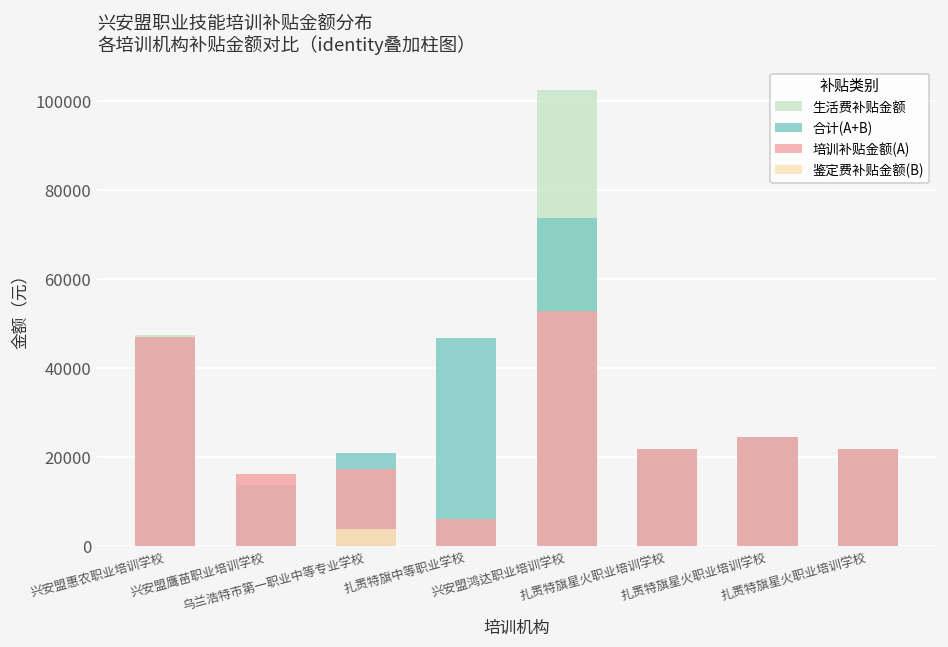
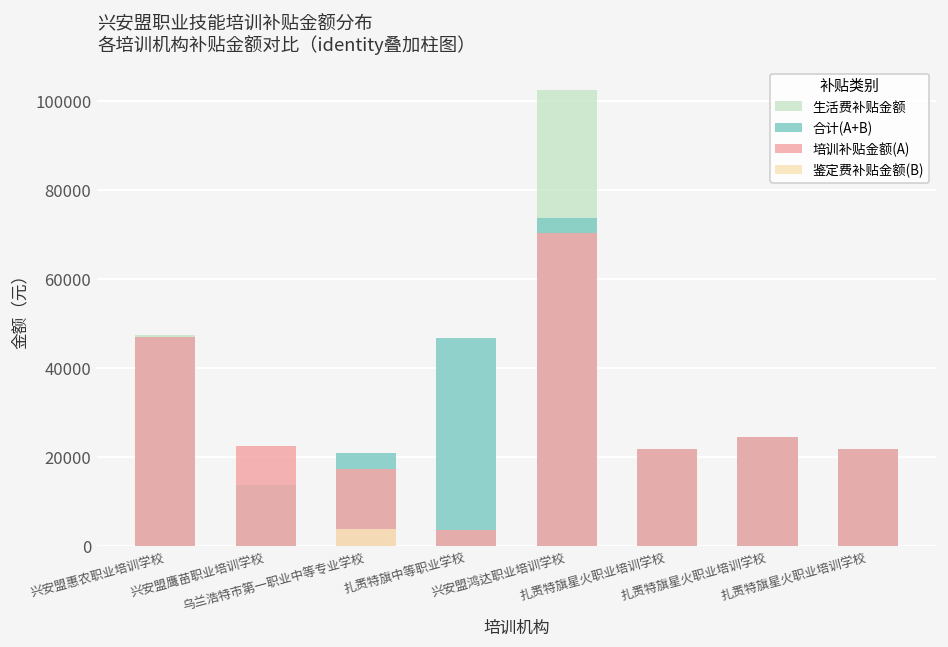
  {
    "合计(A+B)": {
      "乌兰浩特市第一职业中等专业学校": 21000,
      "扎赉特旗中等职业学校": 47000
    },
    "培训补贴金额(A)": {
-     "兴安盟鹰苗职业培训学校": 16000,
-     "扎赉特旗中等职业学校": 6000,
-     "兴安盟鸿达职业培训学校": 53000
+     "兴安盟鹰苗职业培训学校": 22000,
+     "扎赉特旗中等职业学校": 3000,
+     "兴安盟鸿达职业培训学校": 70000
    }
  }
